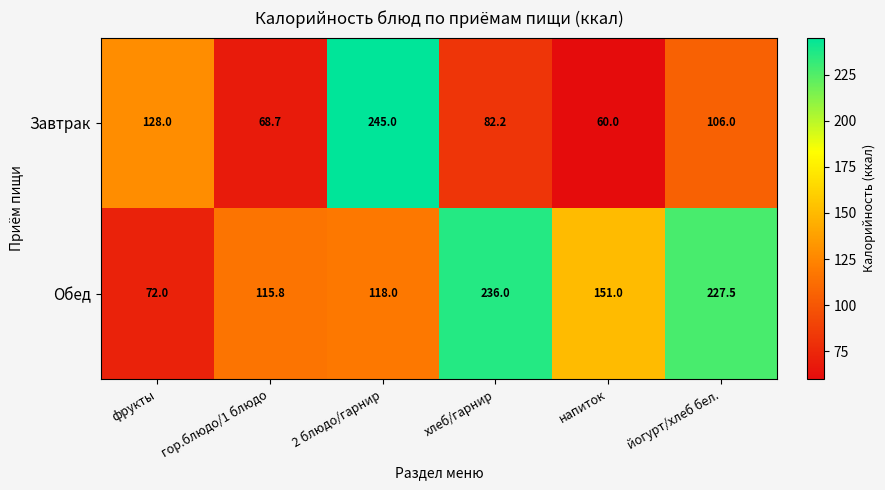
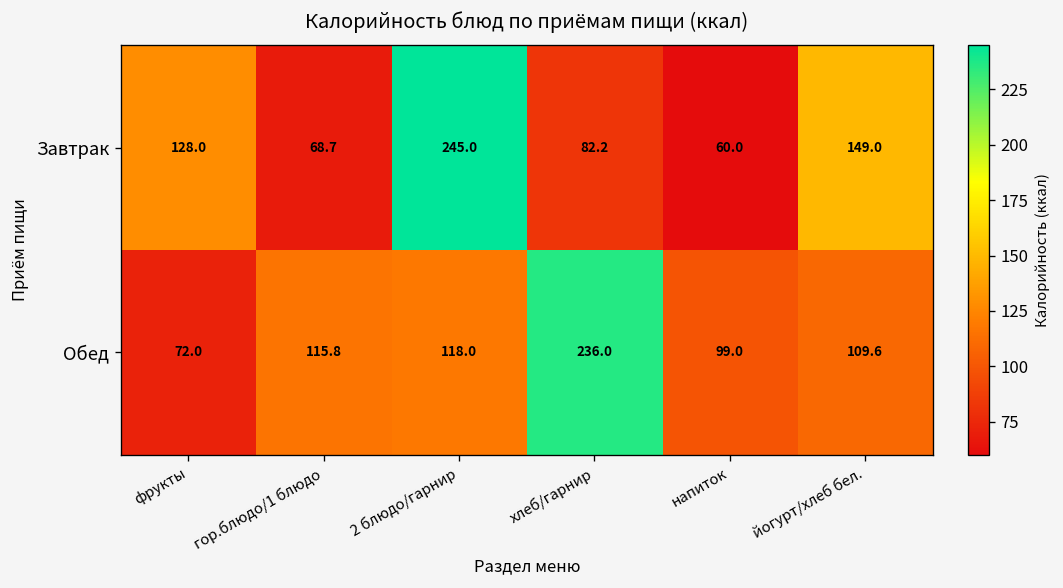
  {
    "Завтрак": {
      "фрукты": 128.0,
      "гор.блюдо/1 блюдо": 68.7,
      "2 блюдо/гарнир": 245.0,
      "хлеб/гарнир": 82.2,
      "напиток": 60.0,
-     "йогурт/хлеб бел.": 106.0
+     "йогурт/хлеб бел.": 149.0
    },
    "Обед": {
      "фрукты": 72.0,
      "гор.блюдо/1 блюдо": 115.8,
      "2 блюдо/гарнир": 118.0,
      "хлеб/гарнир": 236.0,
-     "напиток": 151.0,
-     "йогурт/хлеб бел.": 227.5
+     "напиток": 99.0,
+     "йогурт/хлеб бел.": 109.6
    }
  }
